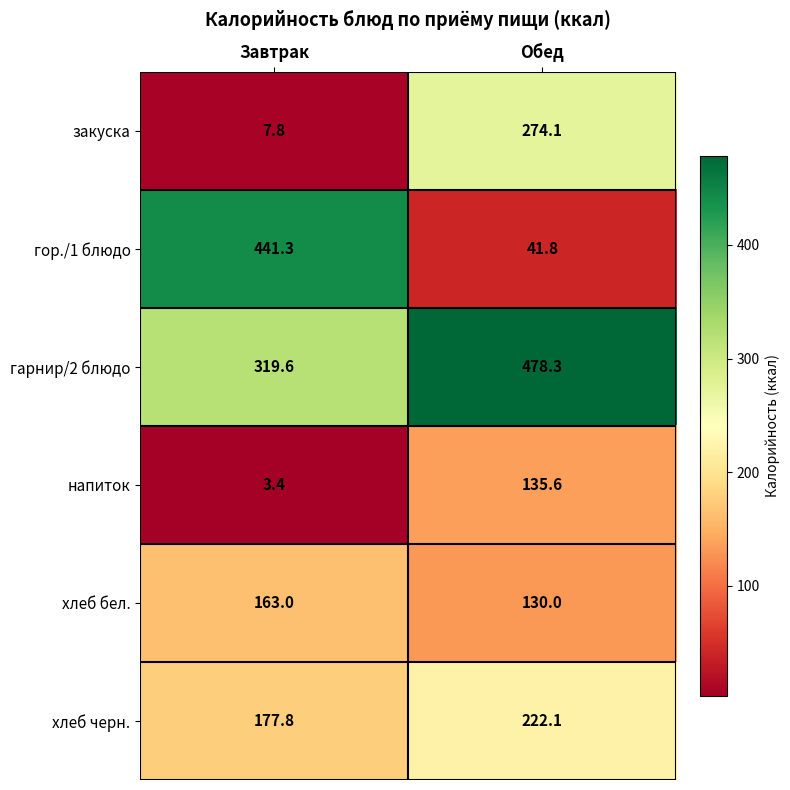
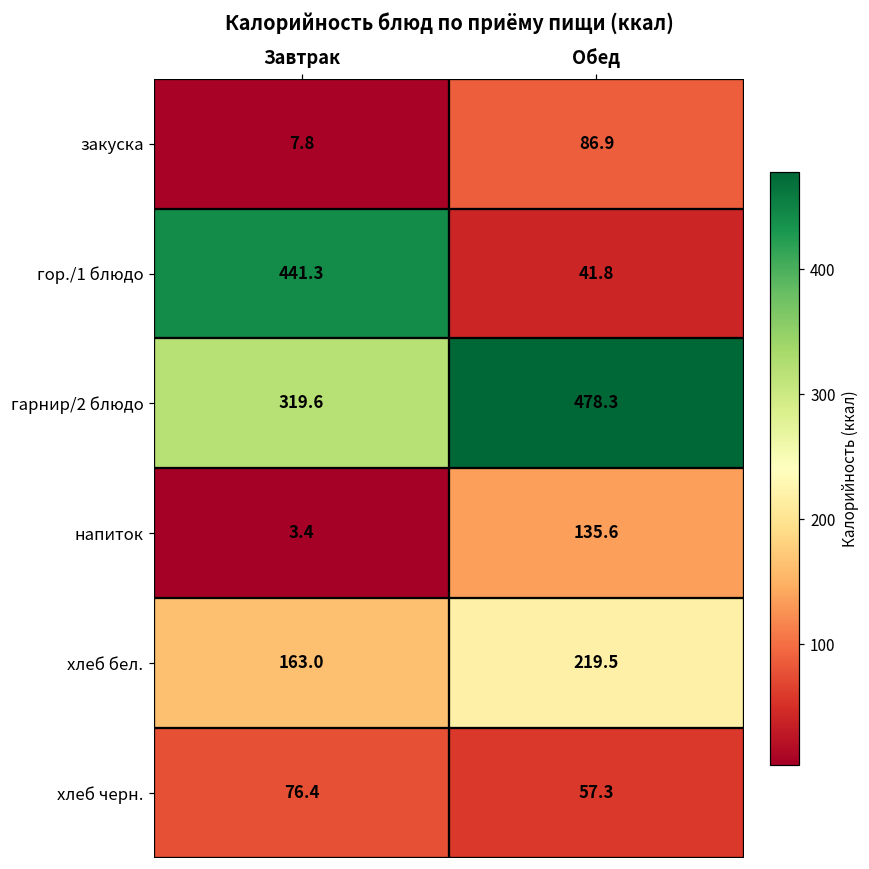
  {
    "закуска": {
      "Завтрак": 7.8,
-     "Обед": 274.1
+     "Обед": 86.9
    },
    "гор./1 блюдо": {
      "Завтрак": 441.3,
      "Обед": 41.8
    },
    "гарнир/2 блюдо": {
      "Завтрак": 319.6,
      "Обед": 478.3
    },
    "напиток": {
      "Завтрак": 3.4,
      "Обед": 135.6
    },
    "хлеб бел.": {
      "Завтрак": 163.0,
-     "Обед": 130.0
+     "Обед": 219.5
    },
    "хлеб черн.": {
-     "Завтрак": 177.8,
-     "Обед": 222.1
+     "Завтрак": 76.4,
+     "Обед": 57.3
    }
  }
